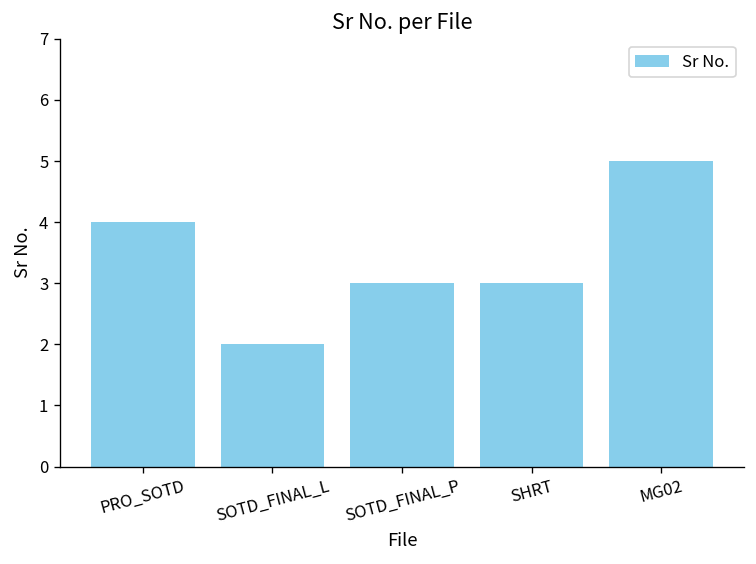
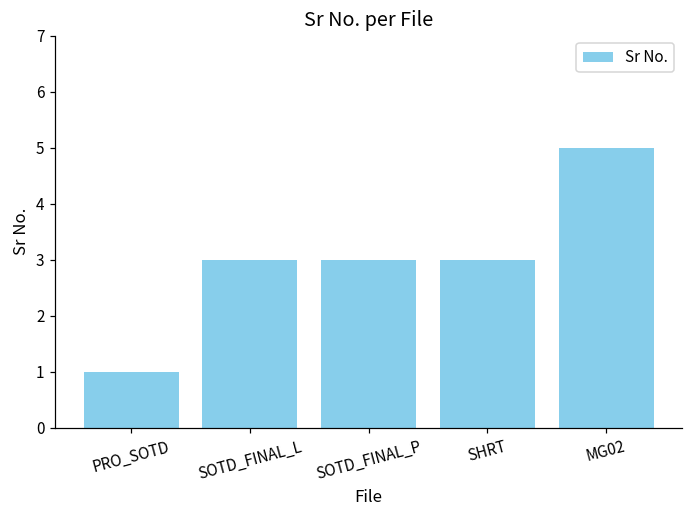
  {
-   "PRO_SOTD": 4,
-   "SOTD_FINAL_L": 2,
+   "PRO_SOTD": 1,
+   "SOTD_FINAL_L": 3,
    "SOTD_FINAL_P": 3,
    "SHRT": 3,
    "MG02": 5
  }
